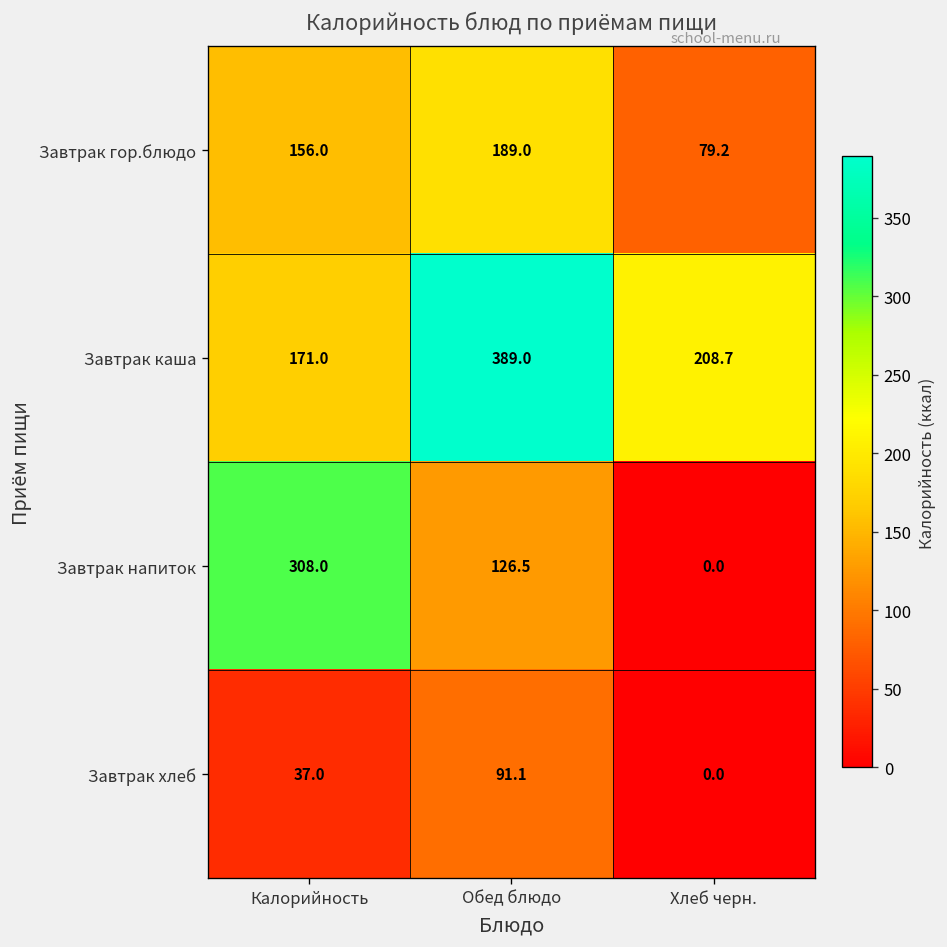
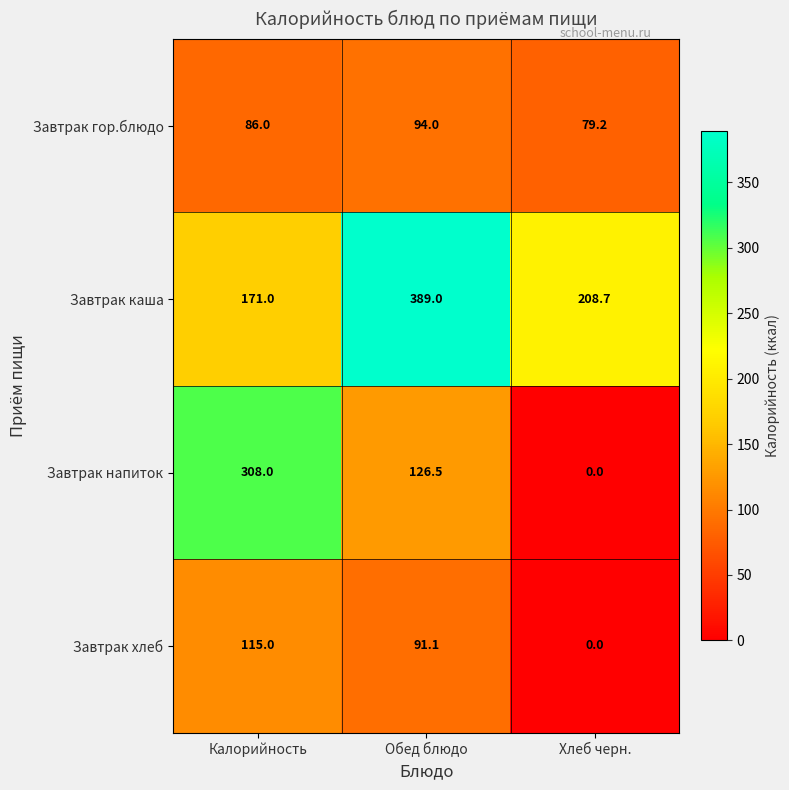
  {
    "Завтрак гор.блюдо": {
-     "Калорийность": 156.0,
-     "Обед блюдо": 189.0,
+     "Калорийность": 86.0,
+     "Обед блюдо": 94.0,
      "Хлеб черн.": 79.2
    },
    "Завтрак каша": {
      "Калорийность": 171.0,
      "Обед блюдо": 389.0,
      "Хлеб черн.": 208.7
    },
    "Завтрак напиток": {
      "Калорийность": 308.0,
      "Обед блюдо": 126.5,
      "Хлеб черн.": 0.0
    },
    "Завтрак хлеб": {
-     "Калорийность": 37.0,
+     "Калорийность": 115.0,
      "Обед блюдо": 91.1,
      "Хлеб черн.": 0.0
    }
  }
